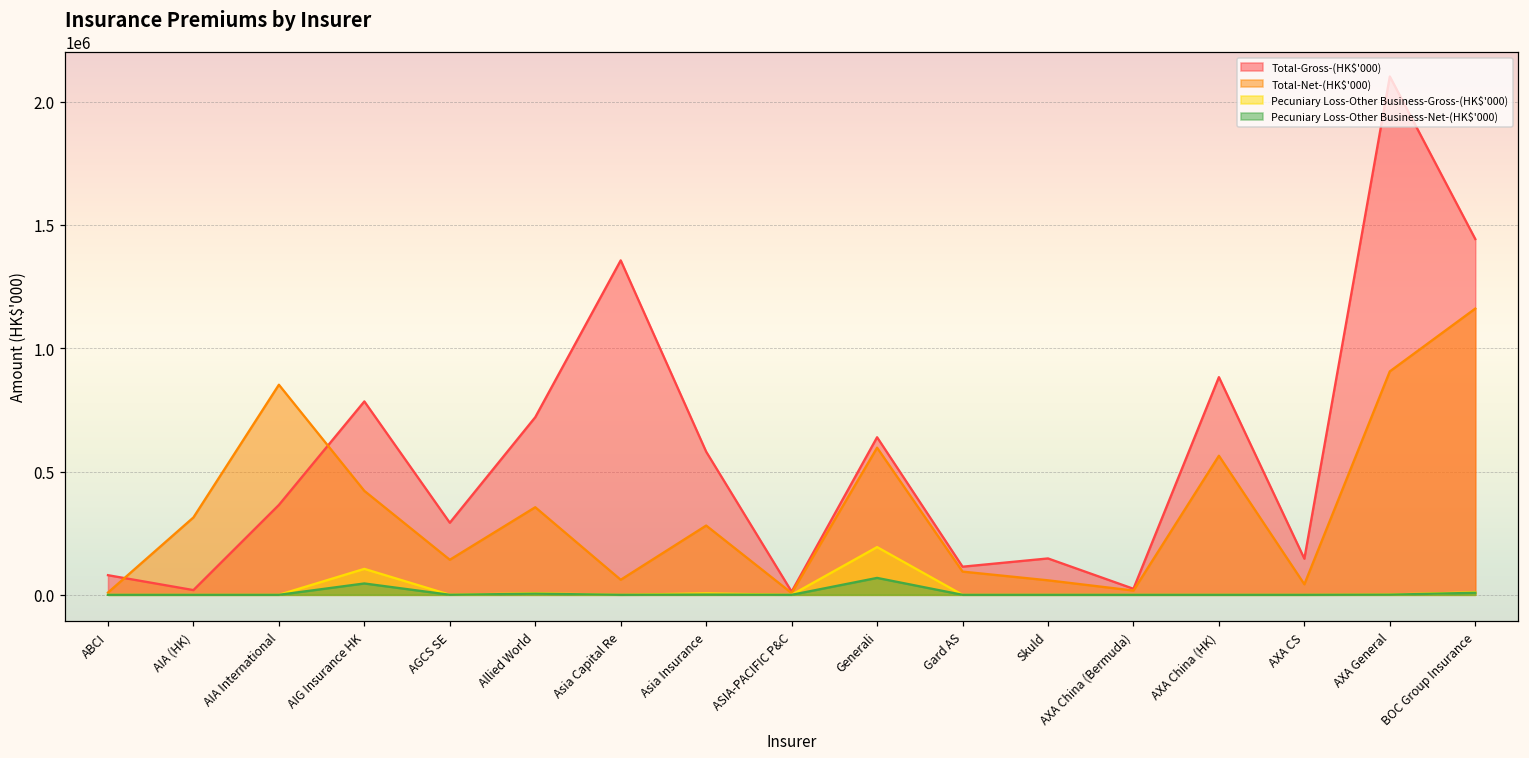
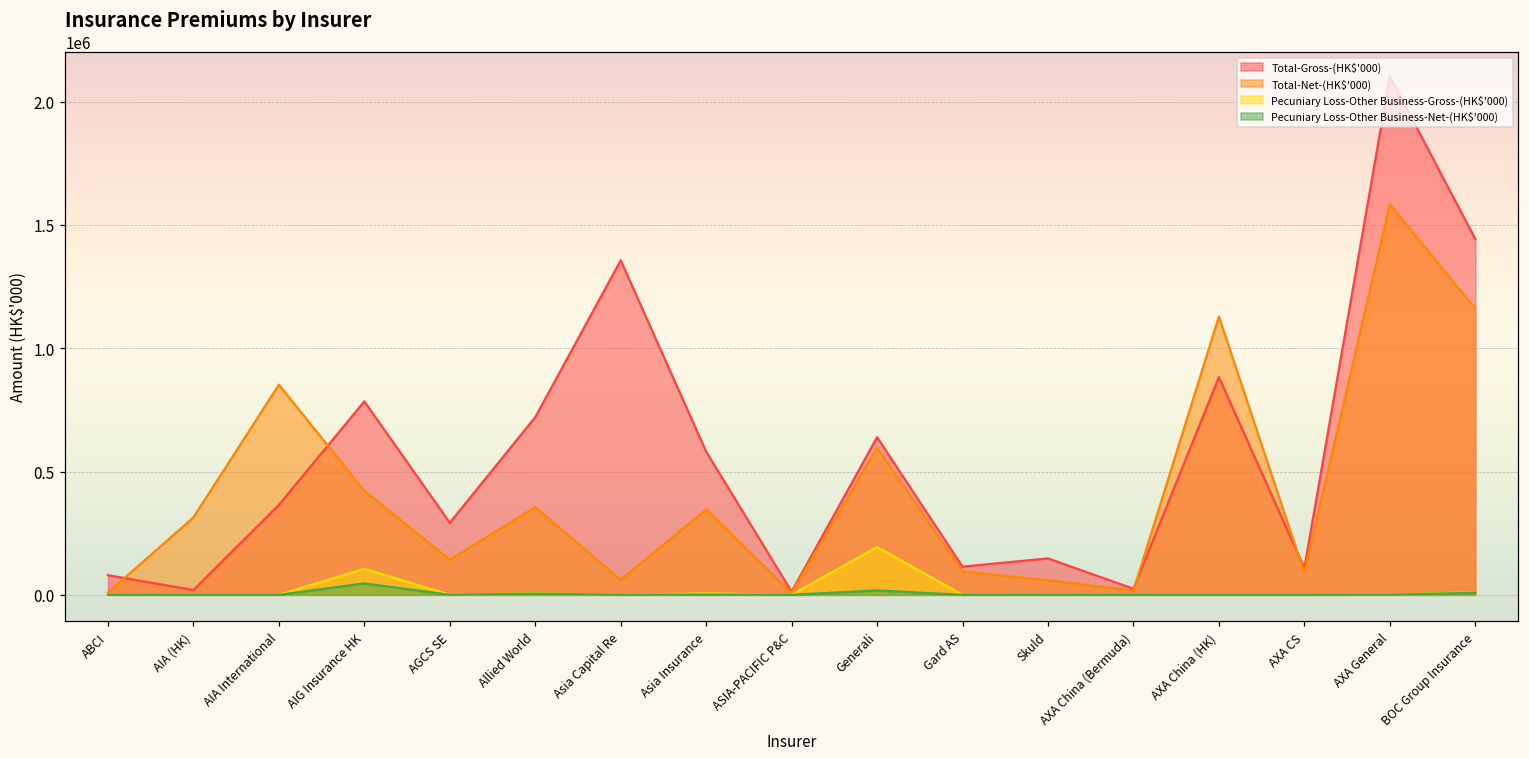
  {
    "Total-Gross-(HK$'000)": {
      "ABCI": 80000,
      "AIA (HK)": 20000,
      "AIA International": 360000,
      "AIG Insurance HK": 780000,
      "AGCS SE": 290000,
      "Allied World": 720000,
      "Asia Capital Re": 1360000,
      "Asia Insurance": 580000,
      "Generali": 640000,
      "Gard AS": 110000,
      "Skuld": 150000,
      "AXA China (HK)": 880000,
-     "AXA CS": 150000,
+     "AXA CS": 110000,
      "BOC Group Insurance": 1440000
    },
    "Total-Net-(HK$'000)": {
      "AIA (HK)": 310000,
      "AIA International": 850000,
      "AIG Insurance HK": 420000,
      "AGCS SE": 140000,
      "Allied World": 360000,
      "Asia Capital Re": 60000,
-     "Asia Insurance": 280000,
+     "Asia Insurance": 350000,
      "Generali": 600000,
      "Gard AS": 90000,
      "Skuld": 60000,
-     "AXA China (HK)": 560000,
-     "AXA CS": 40000,
-     "AXA General": 910000,
+     "AXA China (HK)": 1130000,
+     "AXA CS": 90000,
+     "AXA General": 1580000,
      "BOC Group Insurance": 1160000
    },
    "Pecuniary Loss-Other Business-Gross-(HK$'000)": {
      "AIG Insurance HK": 110000,
      "Generali": 190000
    },
    "Pecuniary Loss-Other Business-Net-(HK$'000)": {
      "AIG Insurance HK": 50000,
-     "Generali": 70000
+     "Generali": 20000
    }
  }
